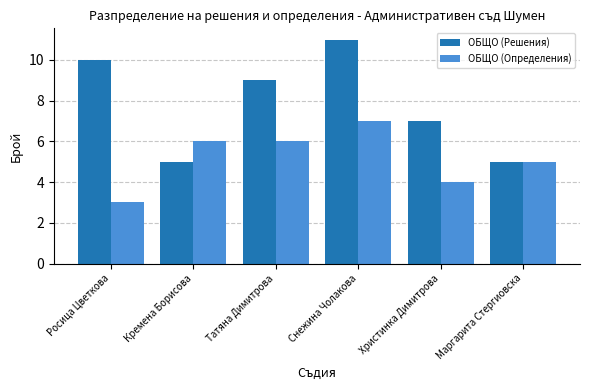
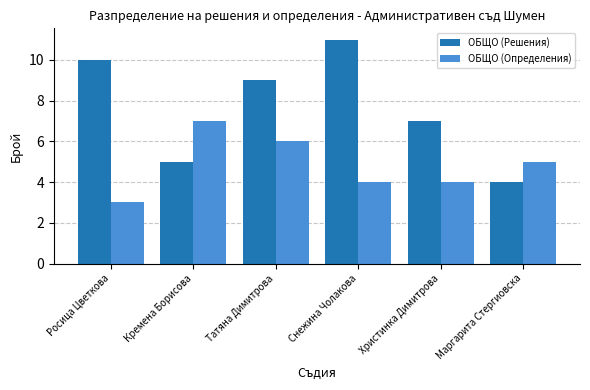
  {
    "ОБЩО (Решения)": {
      "Росица Цветкова": 10,
      "Кремена Борисова": 5,
      "Татяна Димитрова": 9,
      "Снежина Чолакова": 11,
      "Христинка Димитрова": 7,
-     "Маргарита Стергиовска": 5
+     "Маргарита Стергиовска": 4
    },
    "ОБЩО (Определения)": {
      "Росица Цветкова": 3,
-     "Кремена Борисова": 6,
+     "Кремена Борисова": 7,
      "Татяна Димитрова": 6,
-     "Снежина Чолакова": 7,
+     "Снежина Чолакова": 4,
      "Христинка Димитрова": 4,
      "Маргарита Стергиовска": 5
    }
  }
